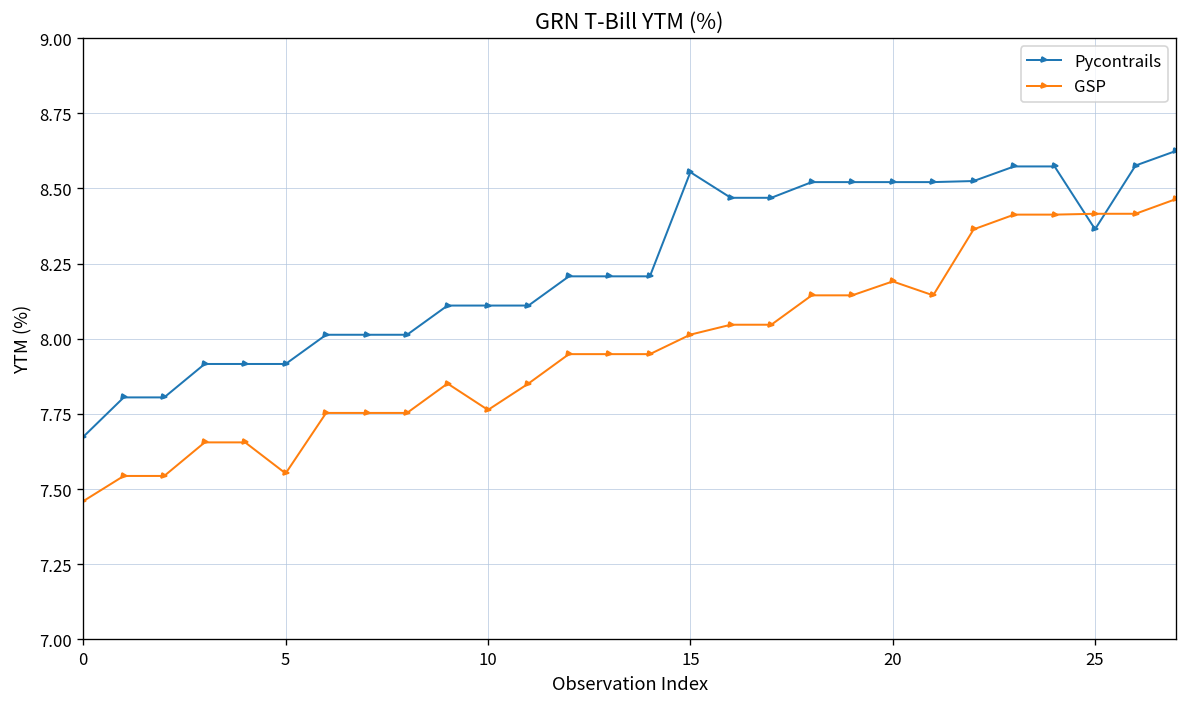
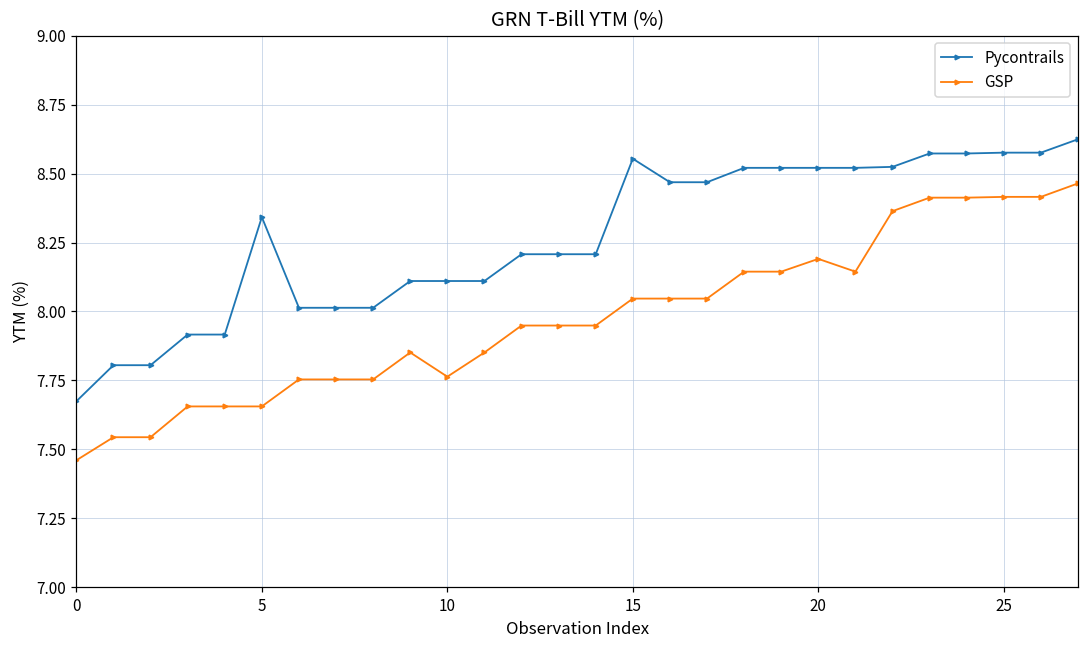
  {
    "Pycontrails": {
      "0": 7.67,
-     "5": 7.92,
+     "5": 8.34,
      "10": 8.11,
      "15": 8.55,
      "20": 8.52,
-     "25": 8.36
+     "25": 8.58
    },
    "GSP": {
      "0": 7.46,
-     "5": 7.55,
+     "5": 7.66,
      "10": 7.76,
-     "15": 8.01,
+     "15": 8.05,
      "20": 8.19,
      "25": 8.42
    }
  }
